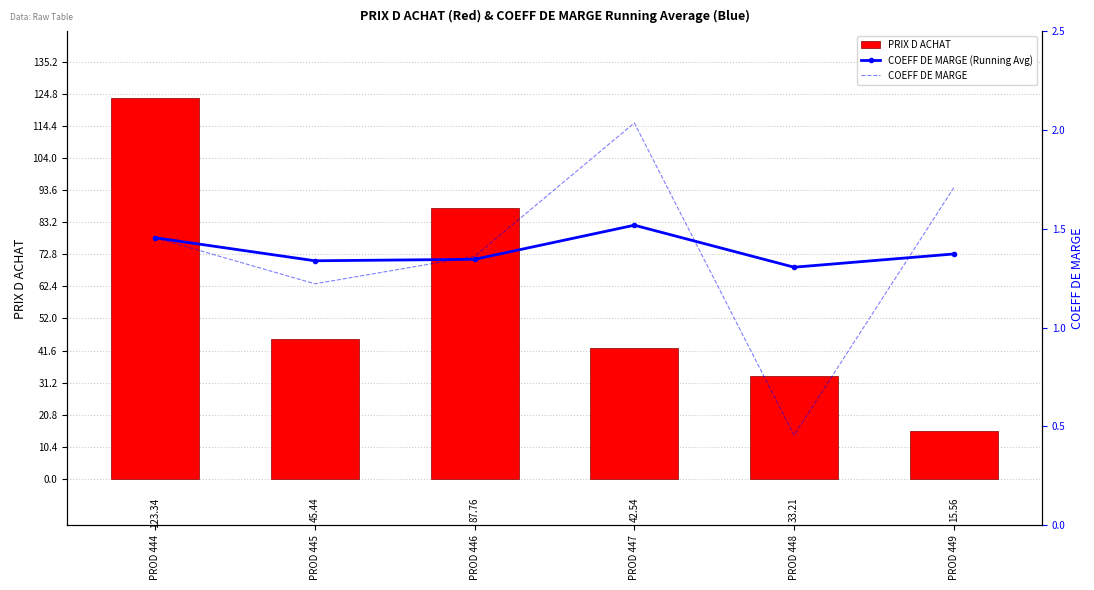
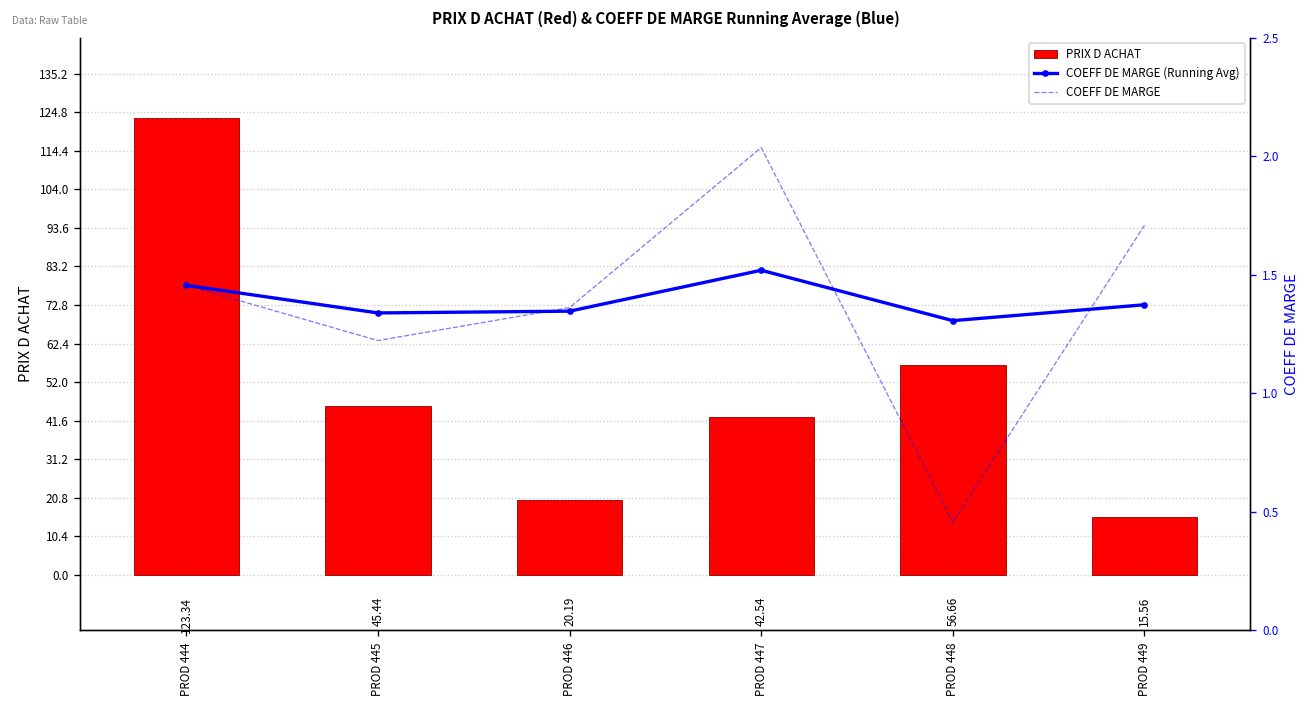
  {
    "PRIX D ACHAT": {
-     "PROD 446": 87.76,
-     "PROD 448": 33.21
+     "PROD 446": 20.19,
+     "PROD 448": 56.66
    }
  }
